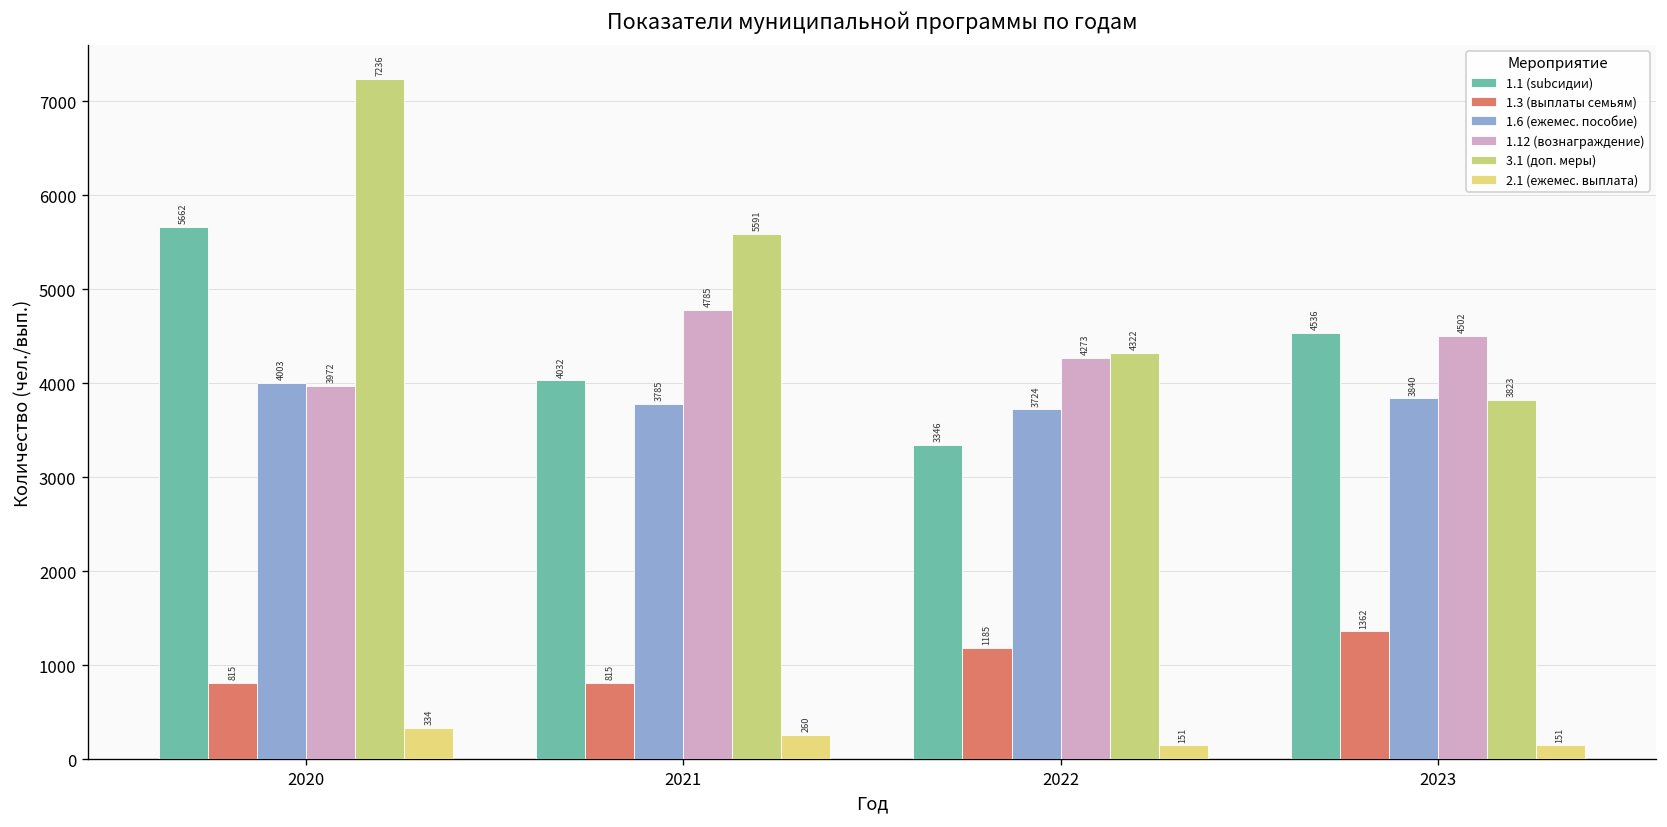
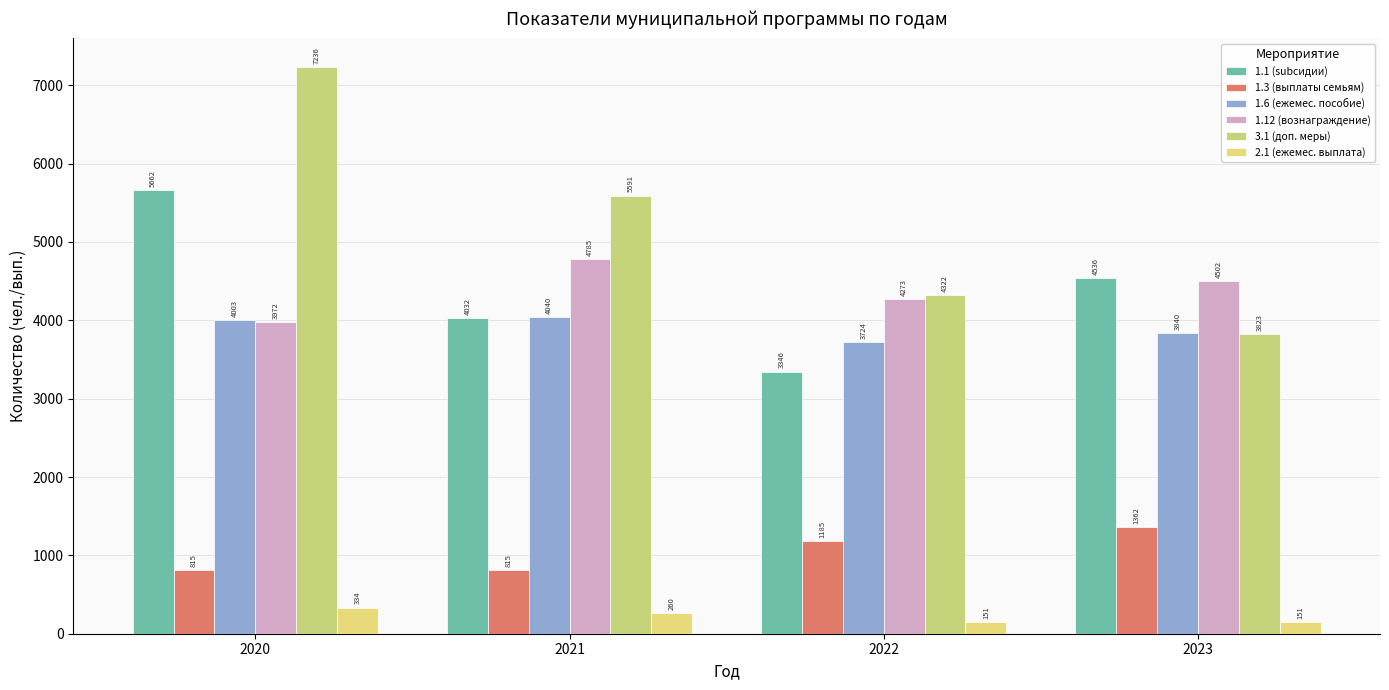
  {
    "1.1 (subсидии)": {
      "2020": 5662,
      "2021": 4032,
      "2022": 3346,
      "2023": 4536
    },
    "1.3 (выплаты семьям)": {
      "2020": 815,
      "2021": 815,
      "2022": 1185,
      "2023": 1362
    },
    "1.6 (ежемес. пособие)": {
      "2020": 4003,
-     "2021": 3785,
+     "2021": 4040,
      "2022": 3724,
      "2023": 3840
    },
    "1.12 (вознаграждение)": {
      "2020": 3972,
      "2021": 4785,
      "2022": 4273,
      "2023": 4502
    }
  }
